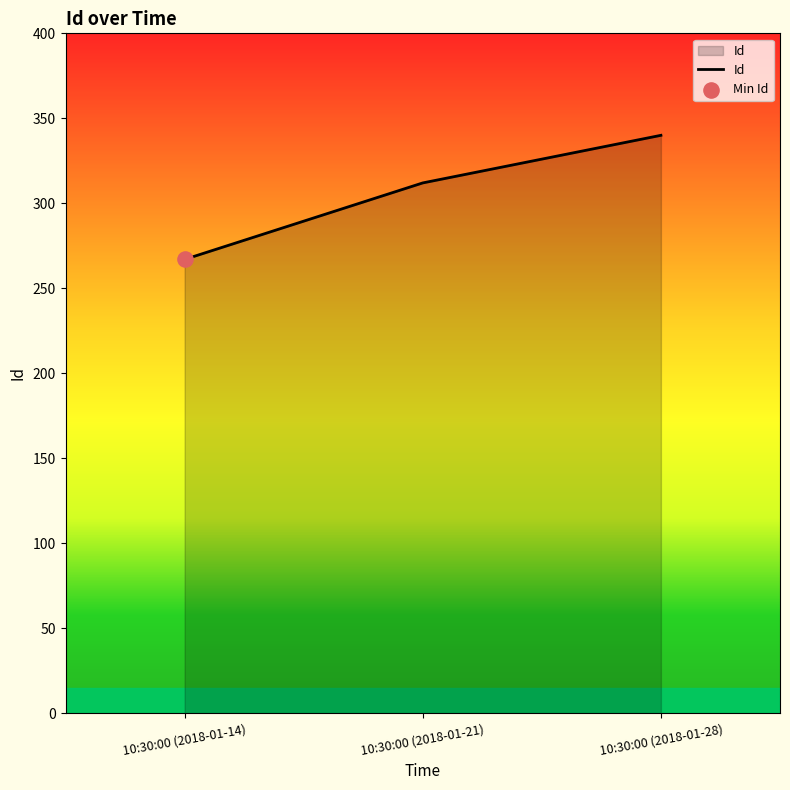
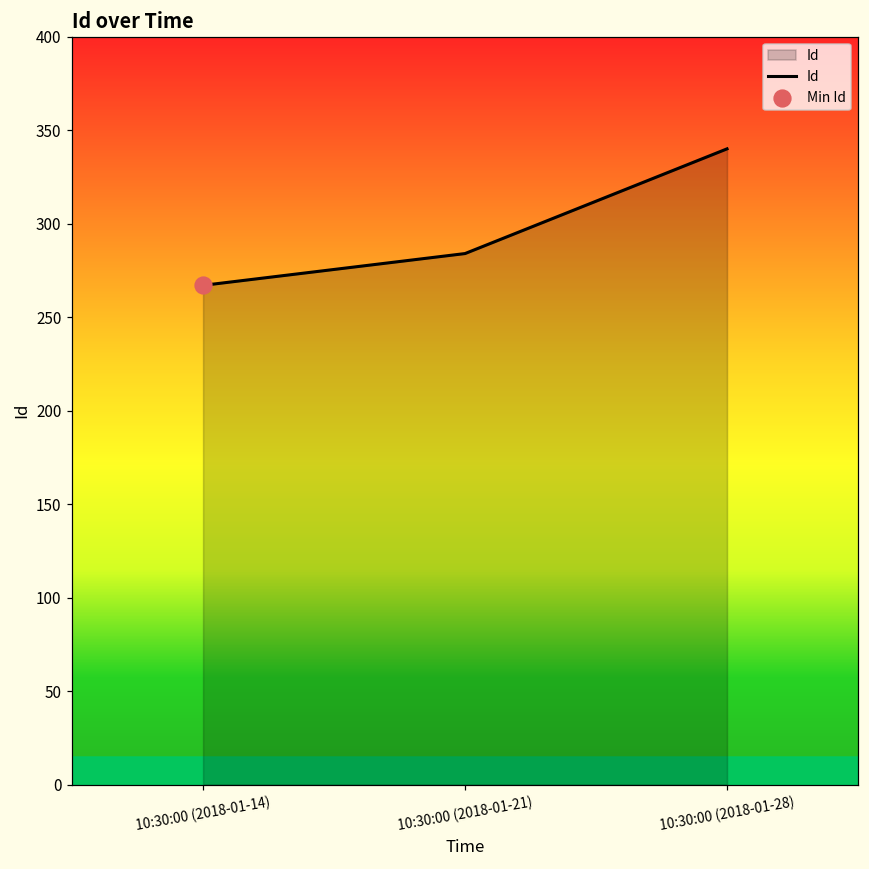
  {
    "Id": {
-     "10:30:00 (2018-01-21)": 312,
+     "10:30:00 (2018-01-21)": 284,
      "10:30:00 (2018-01-28)": 340
    }
  }
